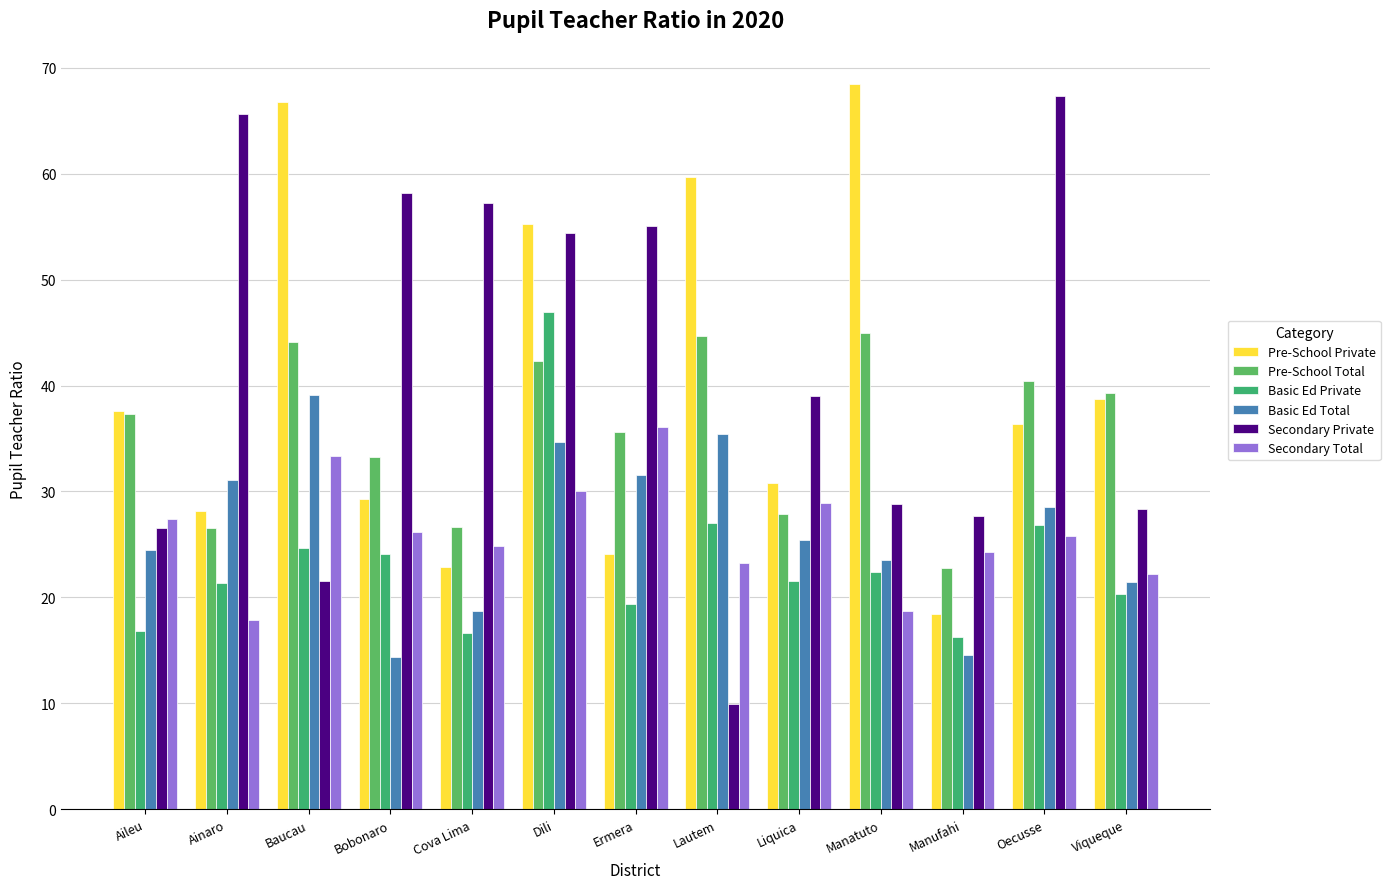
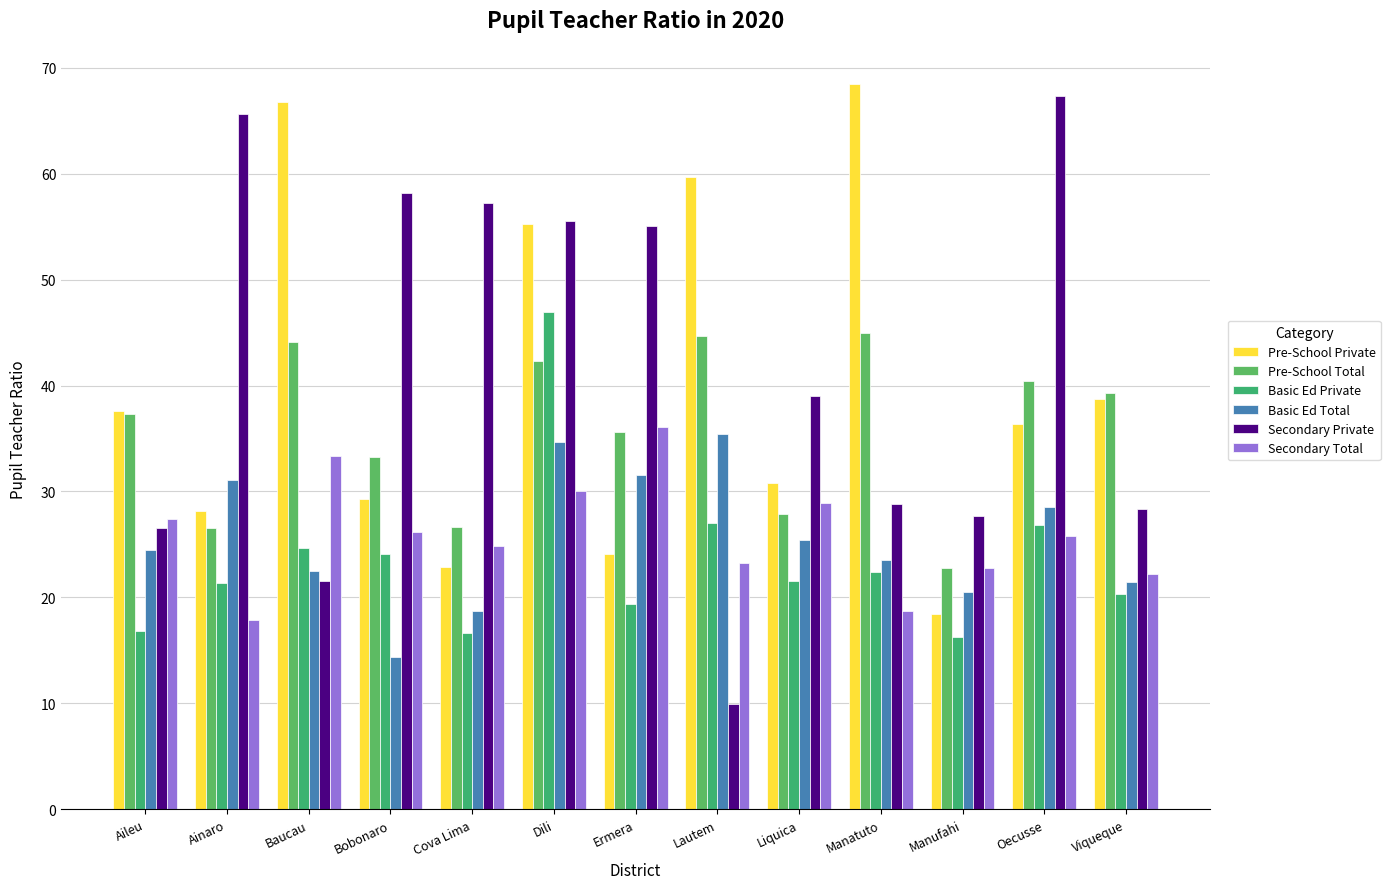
  {
    "Pre-School Private": {
      "Aileu": 37.6,
      "Ainaro": 28.1,
      "Baucau": 66.8,
      "Bobonaro": 29.3,
      "Cova Lima": 22.9,
      "Dili": 55.3,
      "Ermera": 24.1,
      "Lautem": 59.7,
      "Liquica": 30.8,
      "Manatuto": 68.4,
      "Manufahi": 18.4,
      "Oecusse": 36.3,
      "Viqueque": 38.7
    },
    "Basic Ed Total": {
      "Aileu": 24.5,
      "Ainaro": 31.0,
-     "Baucau": 39.1,
+     "Baucau": 22.5,
      "Bobonaro": 14.4,
      "Cova Lima": 18.7,
      "Dili": 34.7,
      "Ermera": 31.5,
      "Lautem": 35.4,
      "Liquica": 25.4,
      "Manatuto": 23.5,
-     "Manufahi": 14.6,
+     "Manufahi": 20.5,
      "Oecusse": 28.5,
      "Viqueque": 21.4
    },
    "Secondary Private": {
      "Aileu": 26.6,
      "Ainaro": 65.6,
      "Baucau": 21.6,
      "Bobonaro": 58.2,
      "Cova Lima": 57.2,
-     "Dili": 54.4,
+     "Dili": 55.5,
      "Ermera": 55.1,
      "Lautem": 9.9,
      "Liquica": 39.0,
      "Manatuto": 28.8,
      "Manufahi": 27.6,
      "Oecusse": 67.3,
      "Viqueque": 28.4
    },
    "Secondary Total": {
      "Aileu": 27.4,
      "Ainaro": 17.9,
      "Baucau": 33.4,
      "Bobonaro": 26.1,
      "Cova Lima": 24.8,
      "Dili": 30.1,
      "Ermera": 36.1,
      "Lautem": 23.3,
      "Liquica": 28.9,
      "Manatuto": 18.7,
-     "Manufahi": 24.3,
+     "Manufahi": 22.8,
      "Oecusse": 25.8,
      "Viqueque": 22.3
    }
  }
